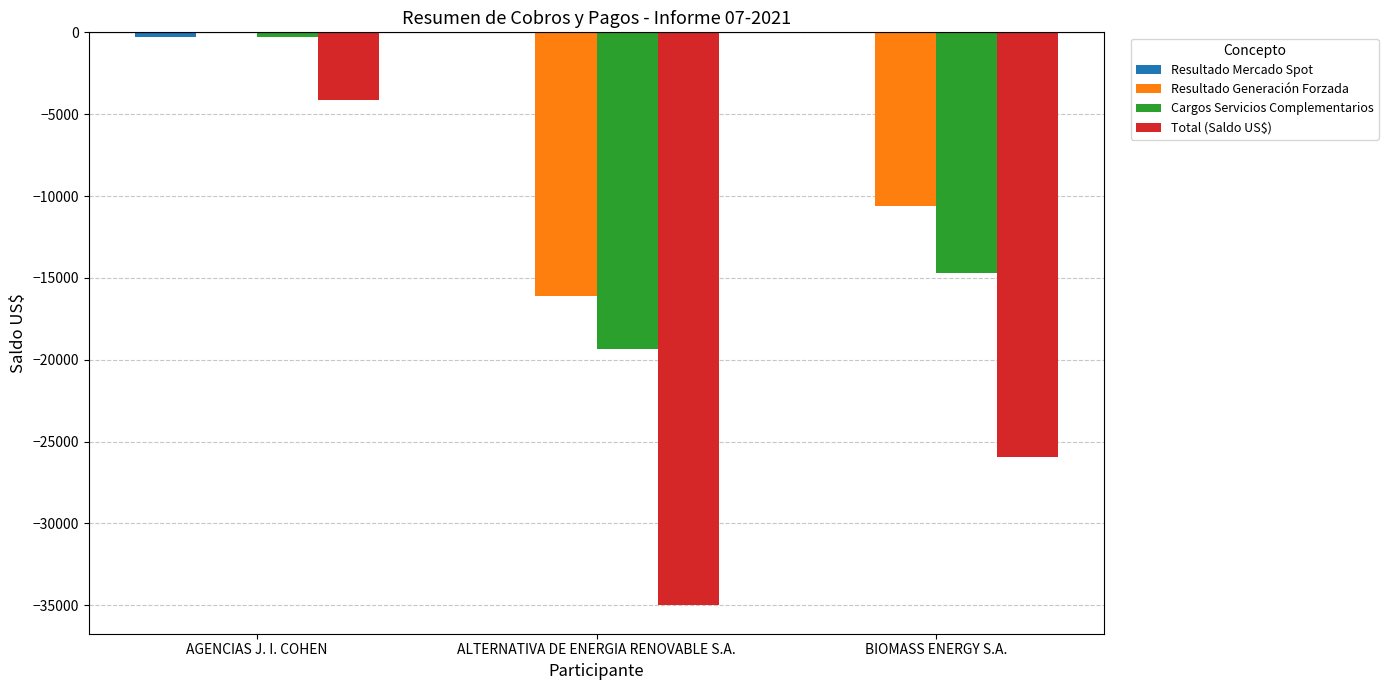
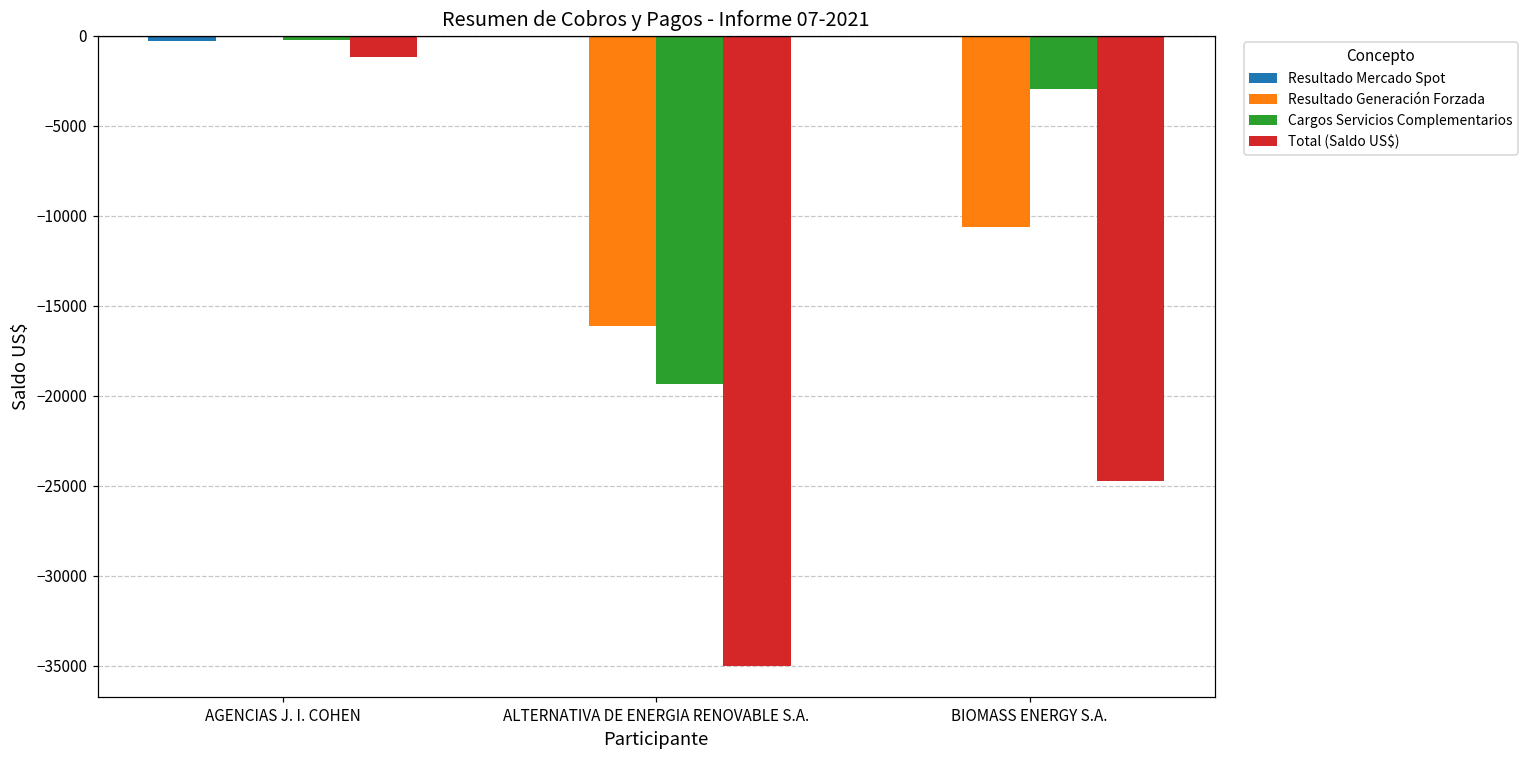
  {
    "Resultado Mercado Spot": {
      "AGENCIAS J. I. COHEN": -300,
      "ALTERNATIVA DE ENERGIA RENOVABLE S.A.": 0,
      "BIOMASS ENERGY S.A.": 0
    },
    "Resultado Generación Forzada": {
      "ALTERNATIVA DE ENERGIA RENOVABLE S.A.": -16100,
      "BIOMASS ENERGY S.A.": -10600
    },
    "Cargos Servicios Complementarios": {
      "AGENCIAS J. I. COHEN": -300,
      "ALTERNATIVA DE ENERGIA RENOVABLE S.A.": -19300,
-     "BIOMASS ENERGY S.A.": -14700
+     "BIOMASS ENERGY S.A.": -3000
    },
    "Total (Saldo US$)": {
-     "AGENCIAS J. I. COHEN": -4200,
+     "AGENCIAS J. I. COHEN": -1200,
      "ALTERNATIVA DE ENERGIA RENOVABLE S.A.": -35000,
-     "BIOMASS ENERGY S.A.": -25900
+     "BIOMASS ENERGY S.A.": -24800
    }
  }
